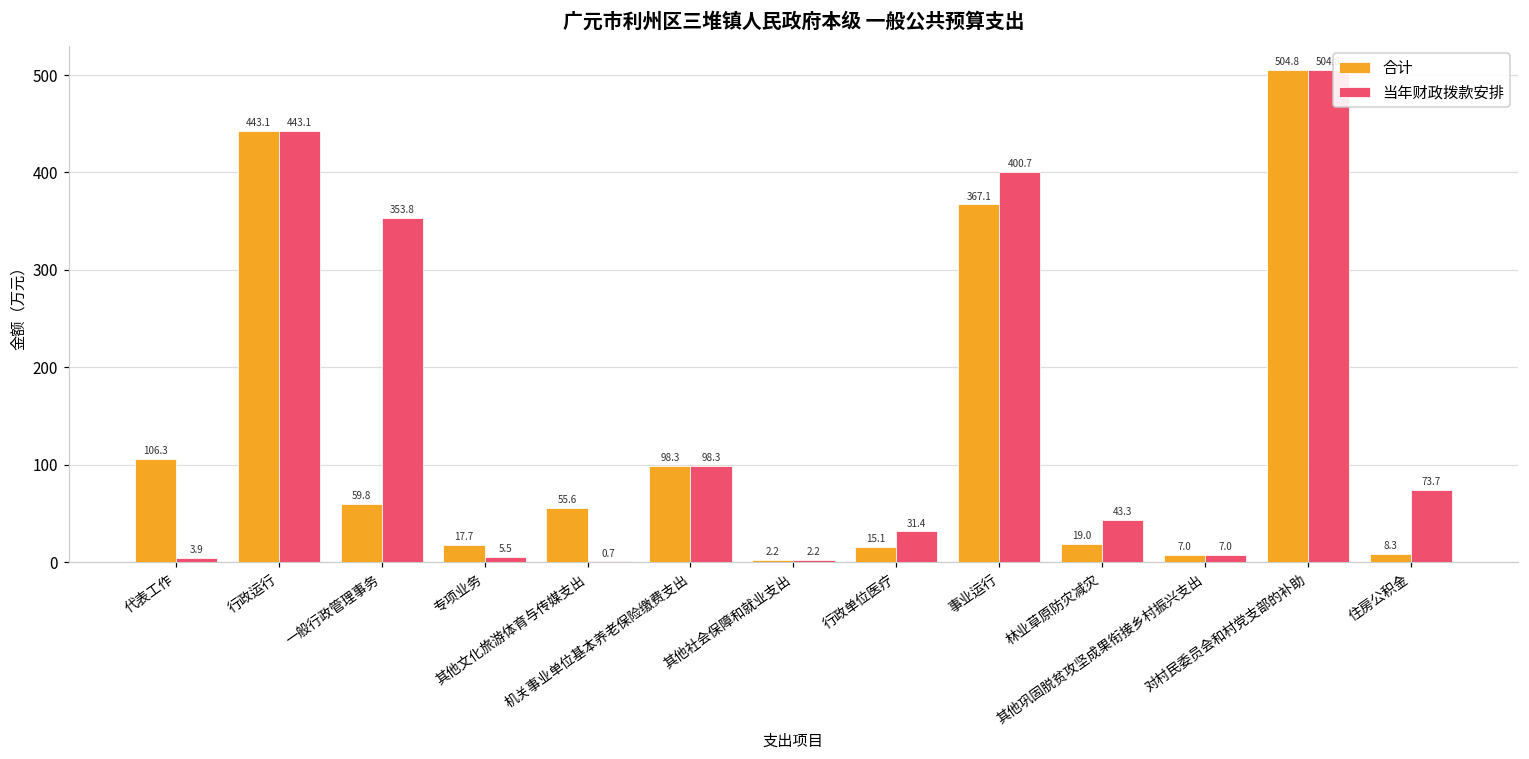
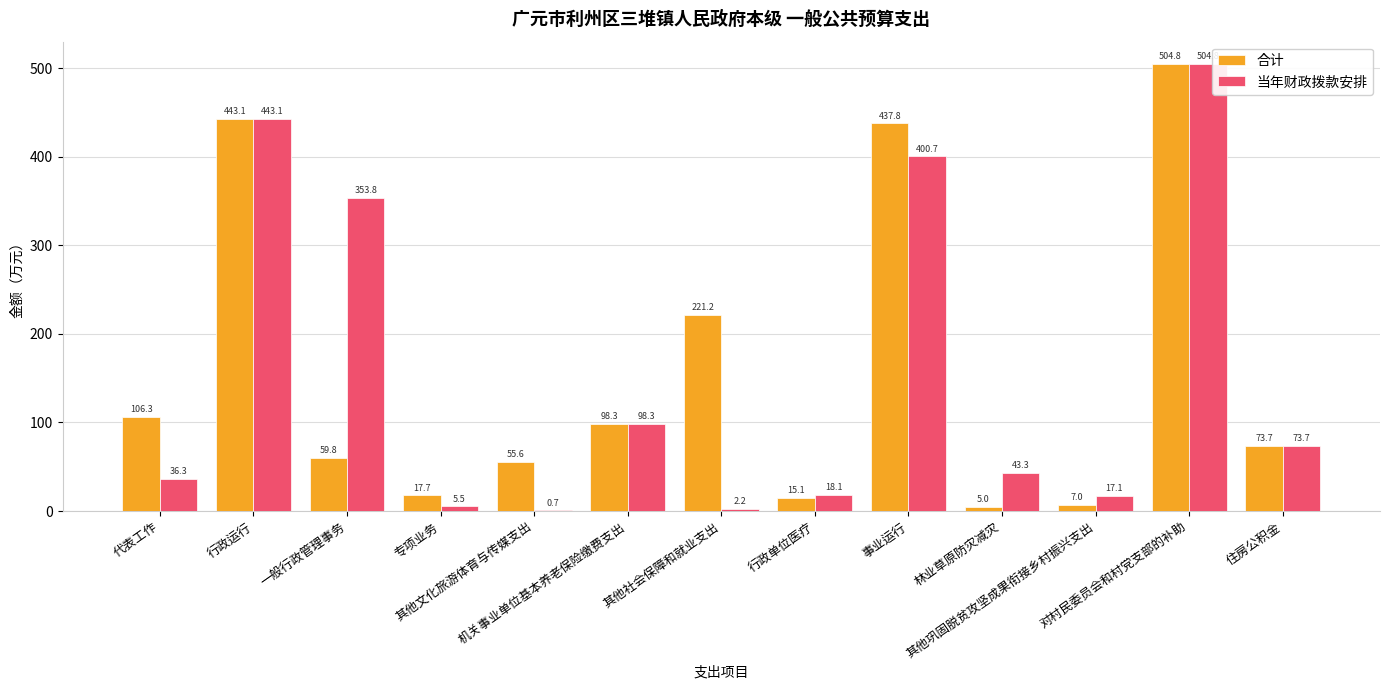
  {
    "合计": {
      "代表工作": 106.3,
      "行政运行": 443.1,
      "一般行政管理事务": 59.8,
      "专项业务": 17.7,
      "其他文化旅游体育与传媒支出": 55.6,
      "机关事业单位基本养老保险缴费支出": 98.3,
-     "其他社会保障和就业支出": 2.2,
+     "其他社会保障和就业支出": 221.2,
      "行政单位医疗": 15.1,
-     "事业运行": 367.1,
-     "林业草原防灾减灾": 19.0,
+     "事业运行": 437.8,
+     "林业草原防灾减灾": 5.0,
      "其他巩固脱贫攻坚成果衔接乡村振兴支出": 7.0,
      "对村民委员会和村党支部的补助": 504.8,
-     "住房公积金": 8.3
+     "住房公积金": 73.7
    },
    "当年财政拨款安排": {
-     "代表工作": 3.9,
+     "代表工作": 36.3,
      "行政运行": 443.1,
      "一般行政管理事务": 353.8,
      "专项业务": 5.5,
      "其他文化旅游体育与传媒支出": 0.7,
      "机关事业单位基本养老保险缴费支出": 98.3,
      "其他社会保障和就业支出": 2.2,
-     "行政单位医疗": 31.4,
+     "行政单位医疗": 18.1,
      "事业运行": 400.7,
      "林业草原防灾减灾": 43.3,
-     "其他巩固脱贫攻坚成果衔接乡村振兴支出": 7.0,
+     "其他巩固脱贫攻坚成果衔接乡村振兴支出": 17.1,
      "住房公积金": 73.7
    }
  }
